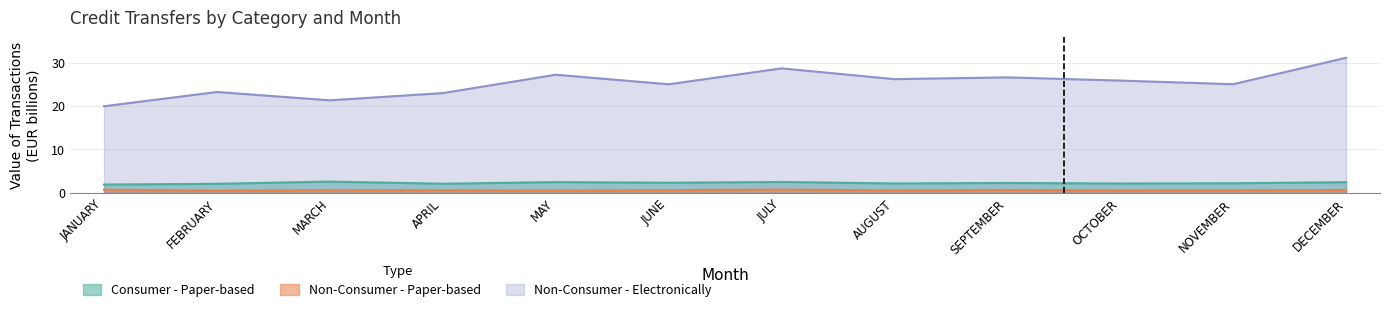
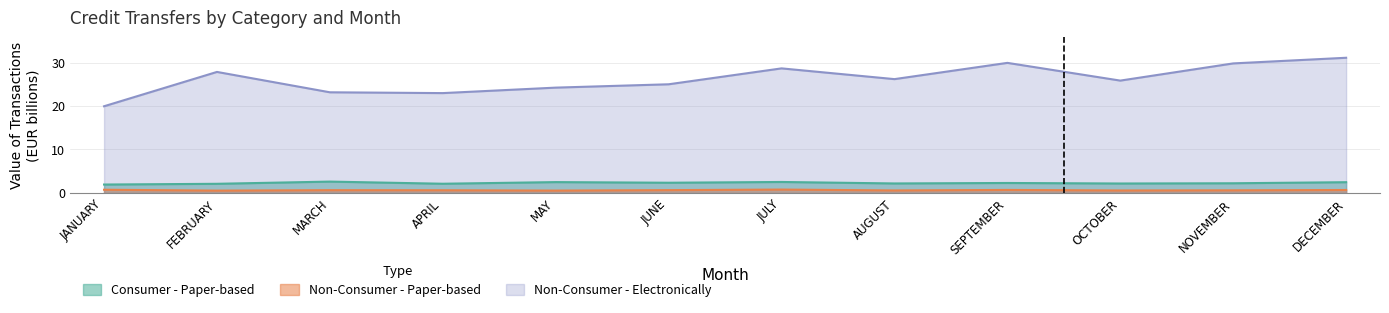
  {
    "Consumer - Paper-based": {
      "JANUARY": 2,
      "FEBRUARY": 2,
      "MARCH": 3,
      "APRIL": 2,
      "MAY": 2,
      "JUNE": 2,
      "JULY": 3,
      "AUGUST": 2,
      "SEPTEMBER": 2,
      "OCTOBER": 2,
      "NOVEMBER": 2,
      "DECEMBER": 2
    },
    "Non-Consumer - Paper-based": {
      "JANUARY": 1,
      "FEBRUARY": 1,
      "MARCH": 1,
      "APRIL": 1,
      "MAY": 1,
      "JUNE": 1,
      "JULY": 1,
      "AUGUST": 1,
      "SEPTEMBER": 1,
      "OCTOBER": 1,
      "NOVEMBER": 1,
      "DECEMBER": 1
    },
    "Non-Consumer - Electronically": {
      "JANUARY": 20,
-     "FEBRUARY": 23,
-     "MARCH": 21,
+     "FEBRUARY": 28,
+     "MARCH": 23,
      "APRIL": 23,
-     "MAY": 27,
+     "MAY": 24,
      "JUNE": 25,
      "JULY": 29,
      "AUGUST": 26,
-     "SEPTEMBER": 27,
+     "SEPTEMBER": 30,
      "OCTOBER": 26,
-     "NOVEMBER": 25,
+     "NOVEMBER": 30,
      "DECEMBER": 31
    }
  }
